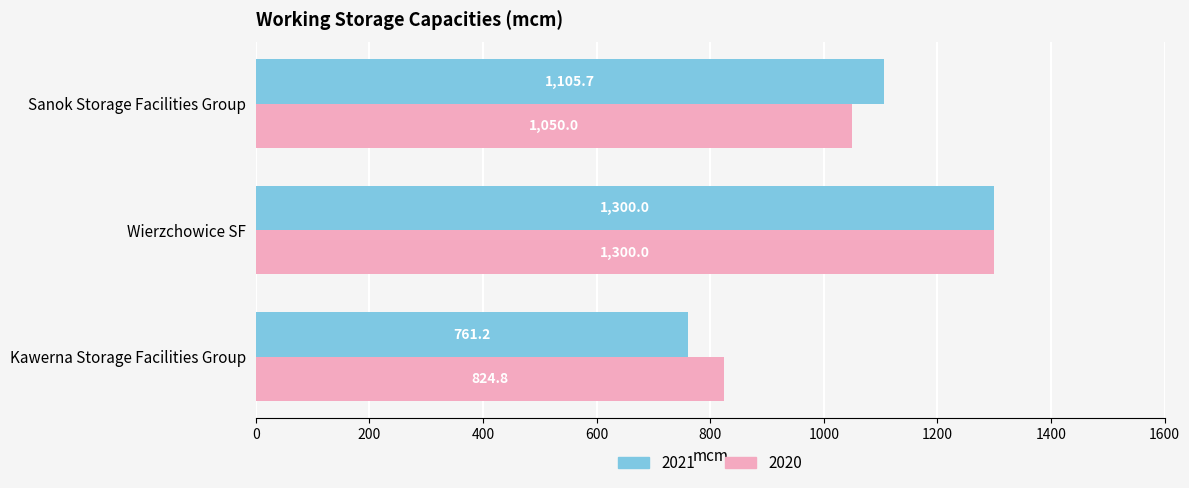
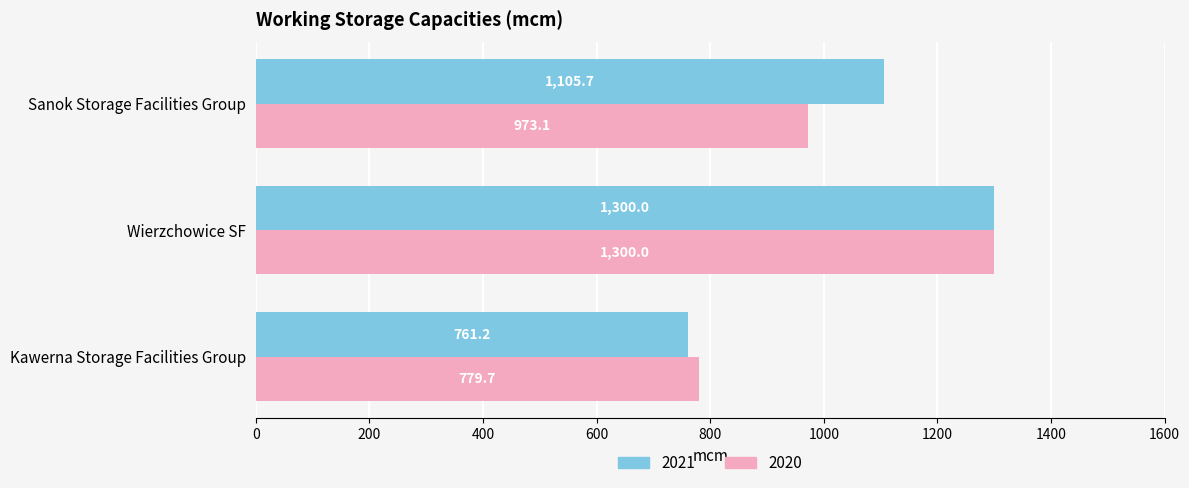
  {
    "2021": {
      "Sanok Storage Facilities Group": "1,105.7",
      "Wierzchowice SF": "1,300.0",
      "Kawerna Storage Facilities Group": "761.2"
    },
    "2020": {
-     "Sanok Storage Facilities Group": "1,050.0",
+     "Sanok Storage Facilities Group": "973.1",
      "Wierzchowice SF": "1,300.0",
-     "Kawerna Storage Facilities Group": "824.8"
+     "Kawerna Storage Facilities Group": "779.7"
    }
  }
